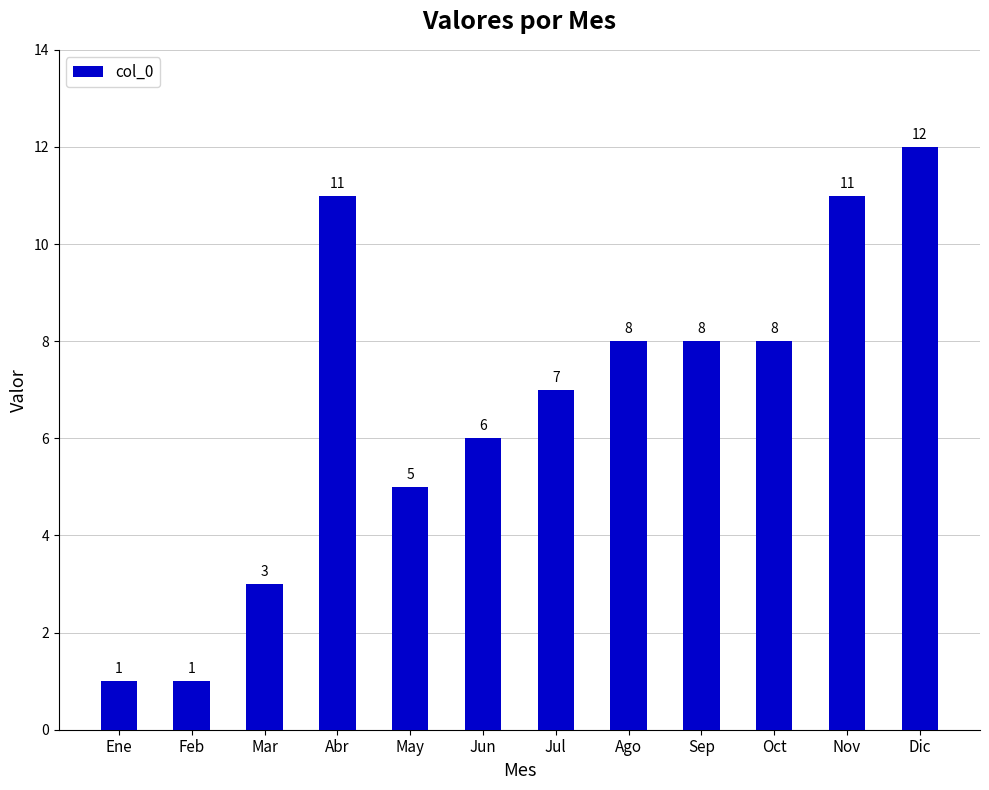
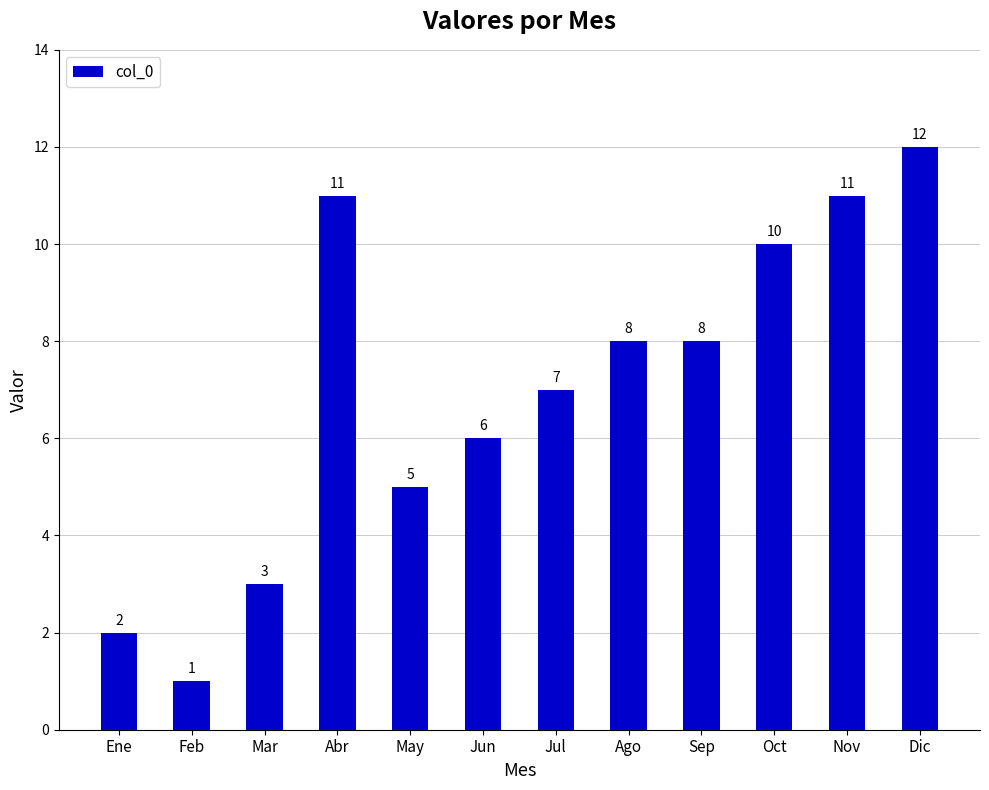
  {
-   "Ene": 1,
+   "Ene": 2,
    "Feb": 1,
    "Mar": 3,
    "Abr": 11,
    "May": 5,
    "Jun": 6,
    "Jul": 7,
    "Ago": 8,
    "Sep": 8,
-   "Oct": 8,
+   "Oct": 10,
    "Nov": 11,
    "Dic": 12
  }
